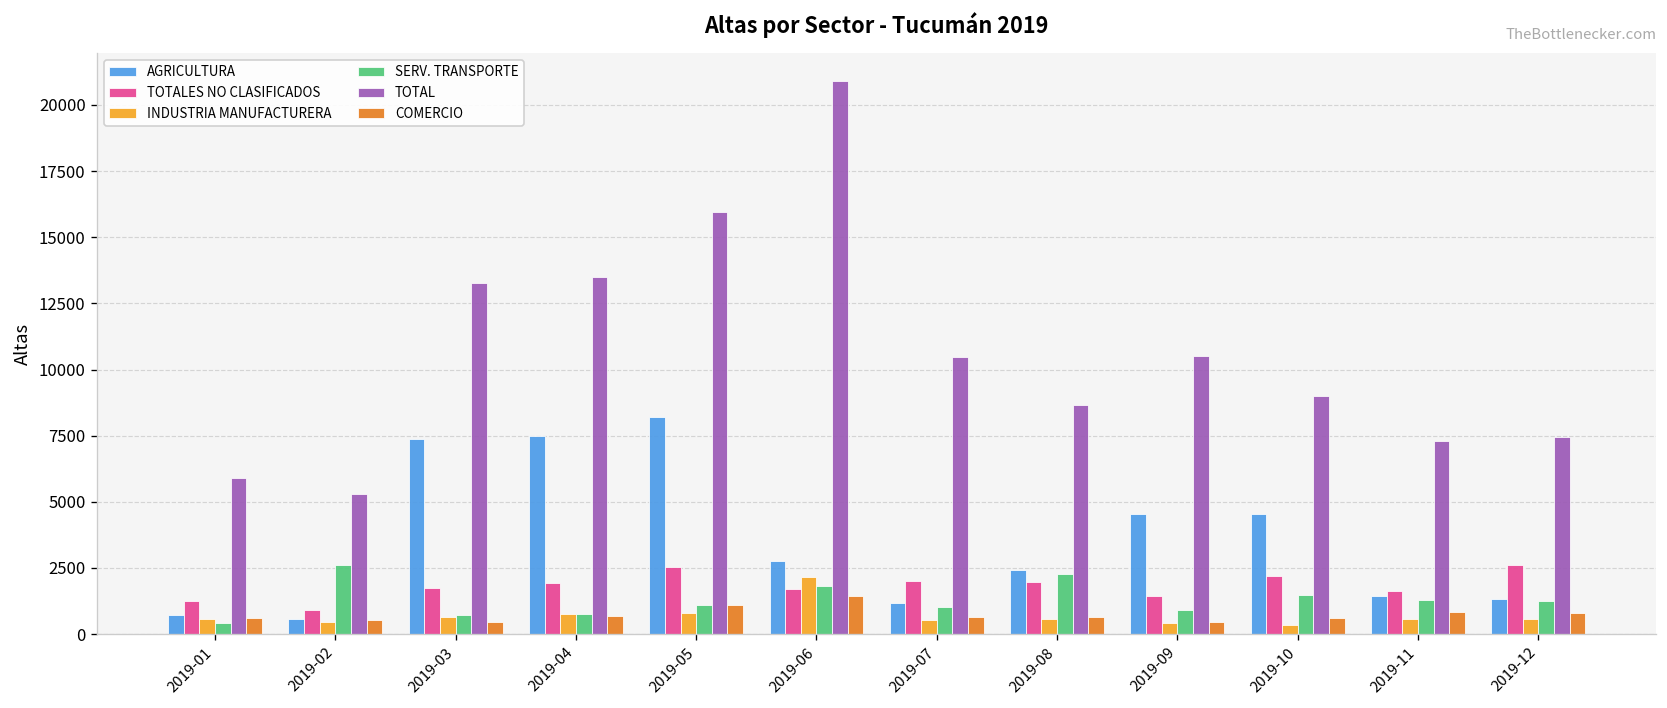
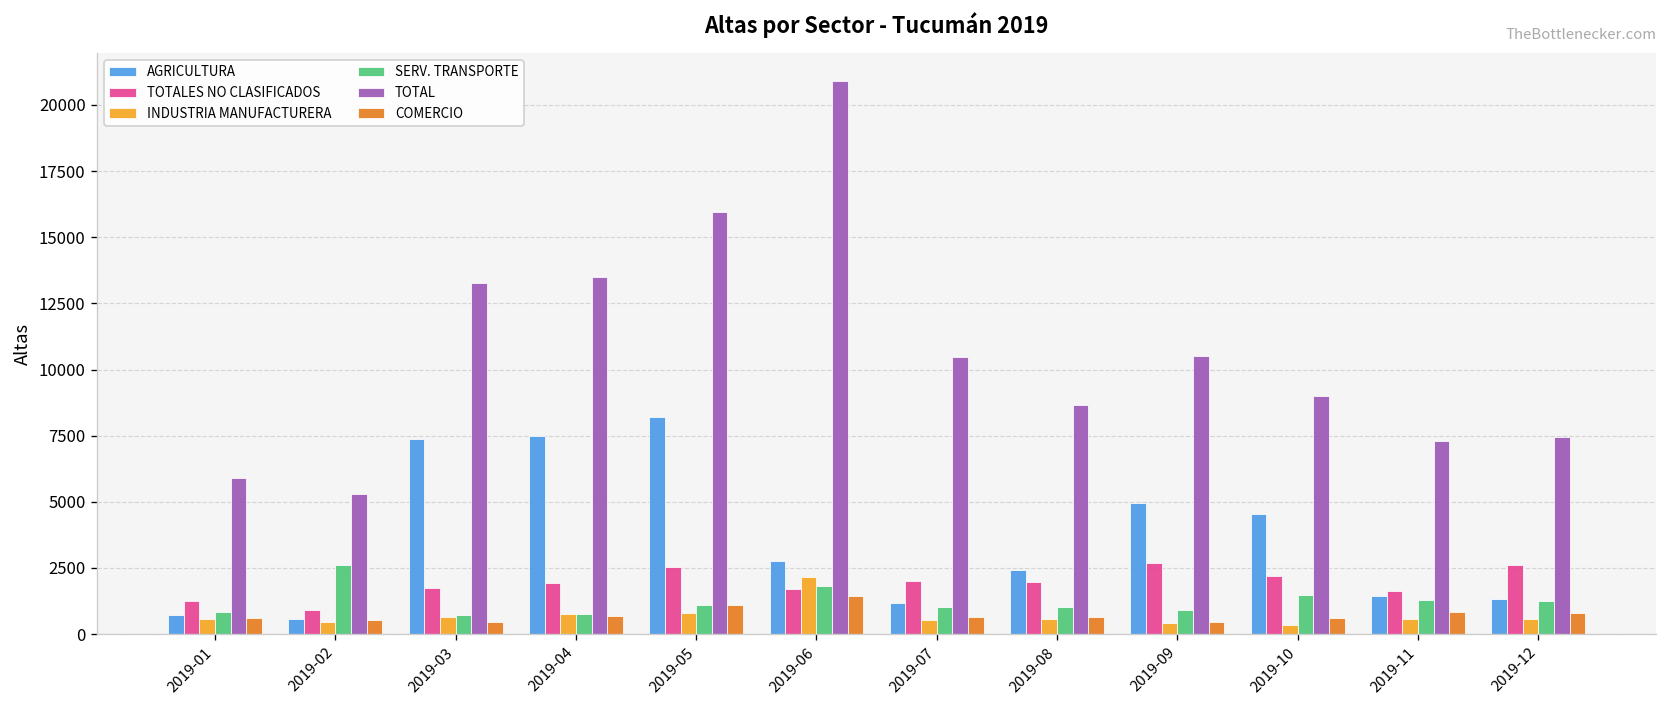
  {
    "AGRICULTURA": {
      "2019-01": 700,
      "2019-02": 600,
      "2019-03": 7400,
      "2019-04": 7500,
      "2019-05": 8200,
      "2019-06": 2700,
      "2019-07": 1200,
      "2019-08": 2400,
-     "2019-09": 4500,
+     "2019-09": 5000,
      "2019-10": 4500,
      "2019-11": 1400,
      "2019-12": 1300
    },
    "TOTALES NO CLASIFICADOS": {
      "2019-01": 1200,
      "2019-02": 900,
      "2019-03": 1800,
      "2019-04": 1900,
      "2019-05": 2500,
      "2019-06": 1700,
      "2019-07": 2000,
      "2019-08": 2000,
-     "2019-09": 1400,
+     "2019-09": 2700,
      "2019-10": 2200,
      "2019-11": 1600,
      "2019-12": 2600
    },
    "SERV. TRANSPORTE": {
-     "2019-01": 400,
+     "2019-01": 800,
      "2019-02": 2600,
      "2019-03": 700,
      "2019-04": 800,
      "2019-05": 1100,
      "2019-06": 1800,
      "2019-07": 1000,
-     "2019-08": 2300,
+     "2019-08": 1000,
      "2019-09": 900,
      "2019-10": 1500,
      "2019-11": 1300,
      "2019-12": 1300
    },
    "TOTAL": {
      "2019-01": 5900,
      "2019-02": 5300,
      "2019-03": 13300,
      "2019-04": 13500,
      "2019-05": 16000,
      "2019-06": 20900,
      "2019-07": 10500,
      "2019-08": 8700,
      "2019-09": 10500,
      "2019-10": 9000,
      "2019-11": 7300,
      "2019-12": 7500
    }
  }
